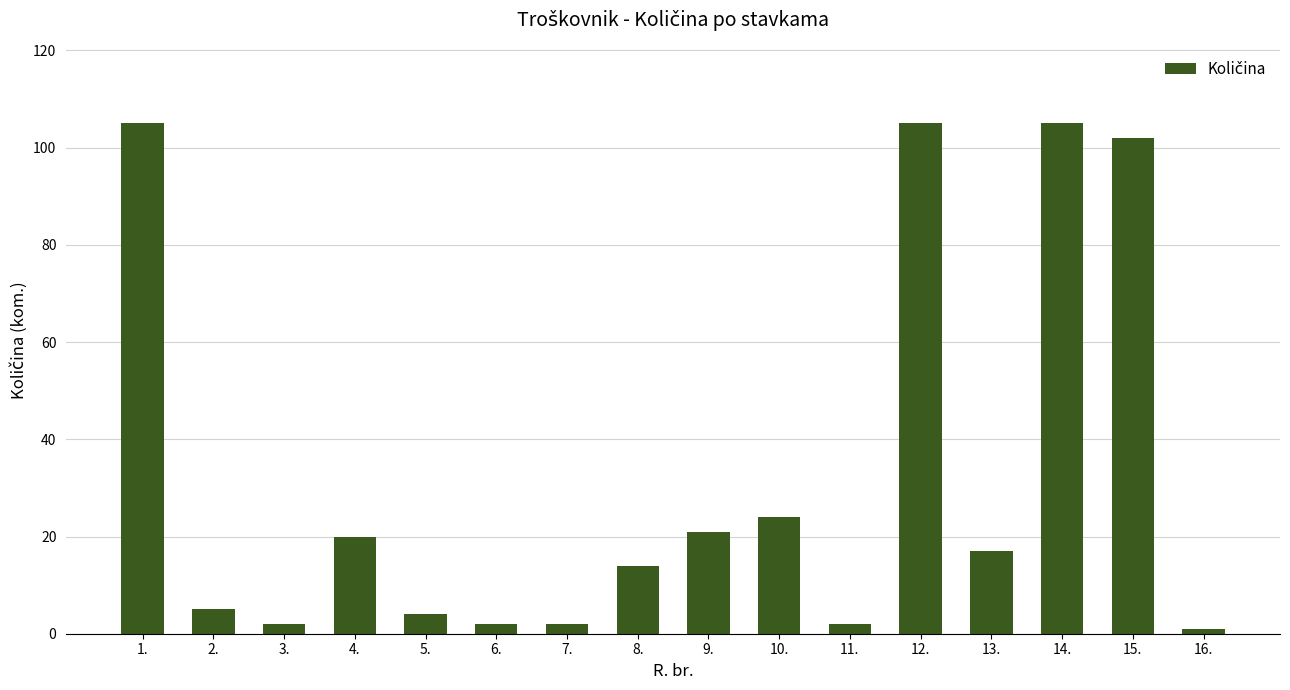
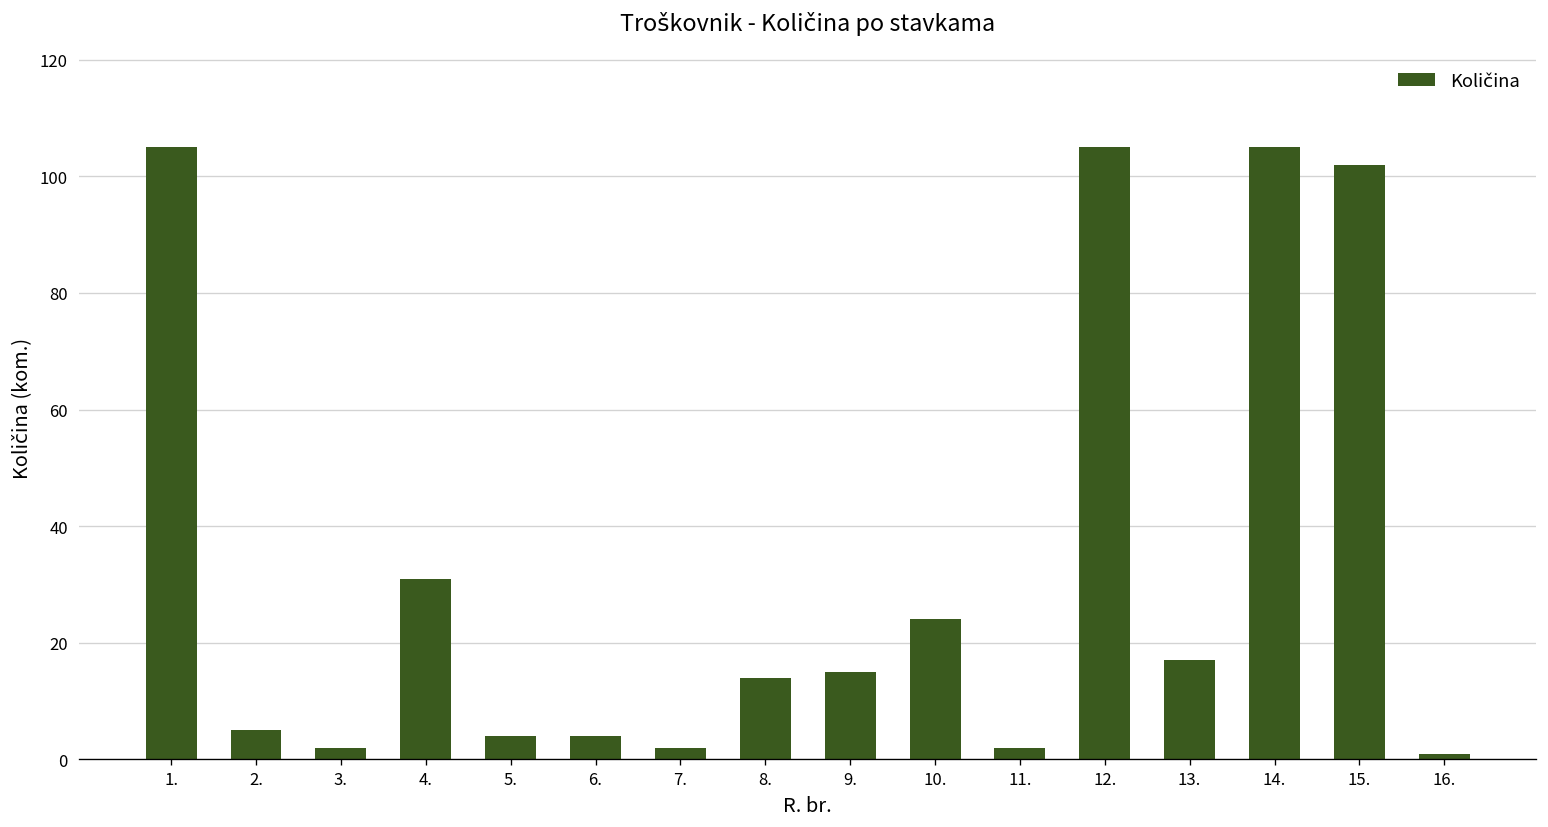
  {
    "1.": 105,
    "2.": 5,
    "3.": 2,
-   "4.": 20,
+   "4.": 31,
    "5.": 4,
-   "6.": 2,
+   "6.": 4,
    "7.": 2,
    "8.": 14,
-   "9.": 21,
+   "9.": 15,
    "10.": 24,
    "11.": 2,
    "12.": 105,
    "13.": 17,
    "14.": 105,
    "15.": 102,
    "16.": 1
  }
